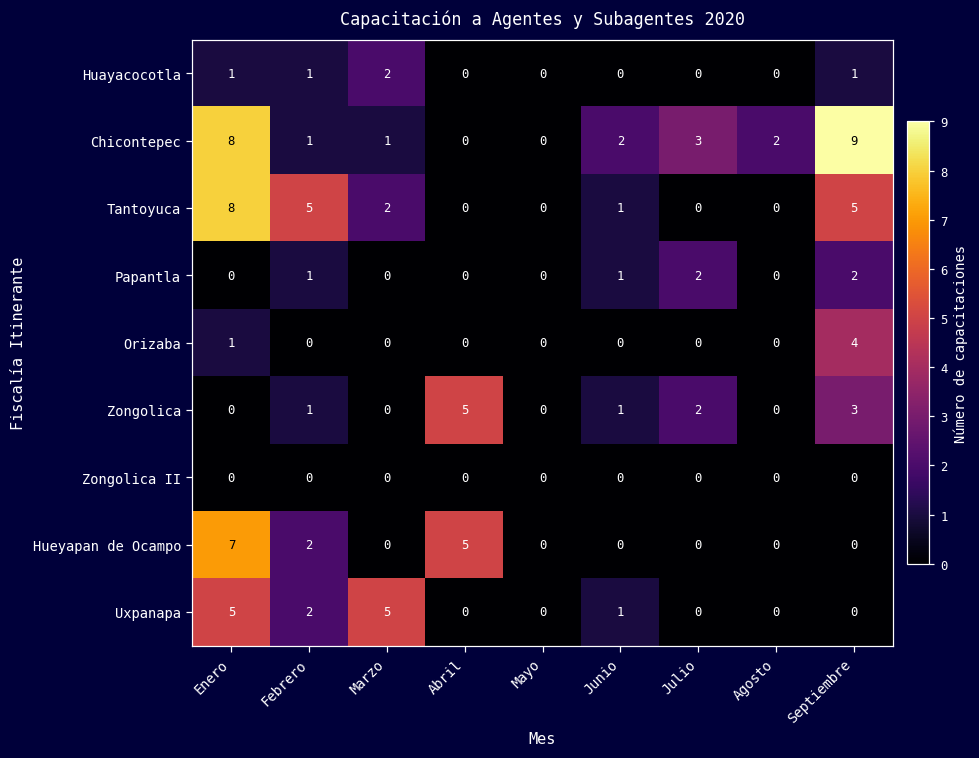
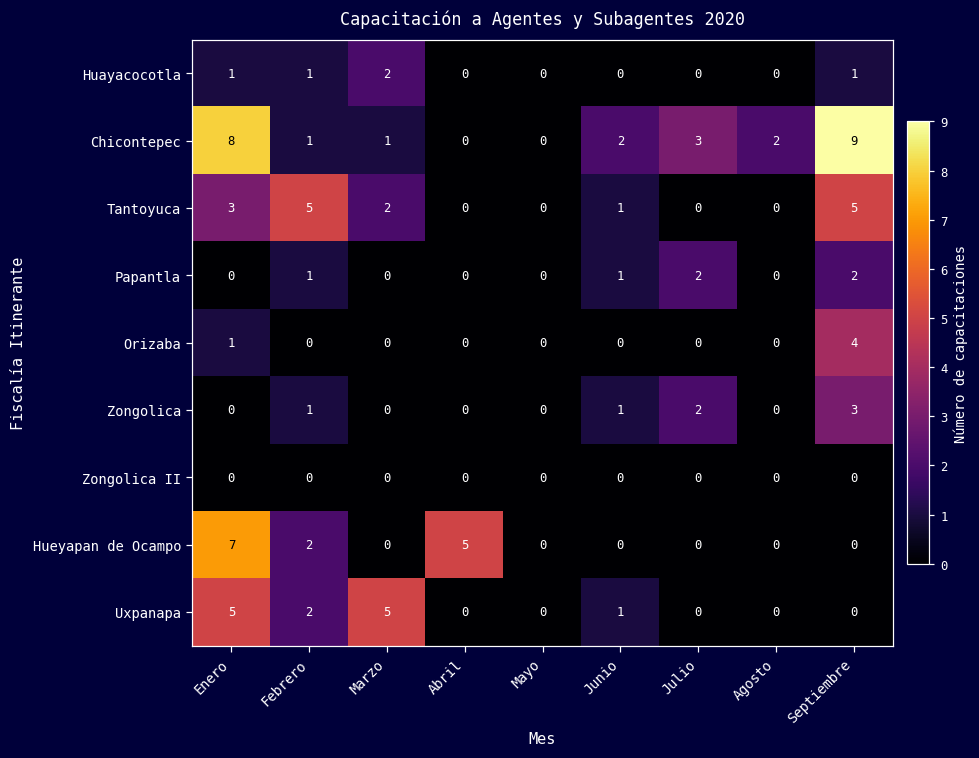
  {
    "Huayacocotla": {
      "Enero": 1,
      "Febrero": 1,
      "Marzo": 2,
      "Abril": 0,
      "Mayo": 0,
      "Junio": 0,
      "Julio": 0,
      "Agosto": 0,
      "Septiembre": 1
    },
    "Chicontepec": {
      "Enero": 8,
      "Febrero": 1,
      "Marzo": 1,
      "Abril": 0,
      "Mayo": 0,
      "Junio": 2,
      "Julio": 3,
      "Agosto": 2,
      "Septiembre": 9
    },
    "Tantoyuca": {
-     "Enero": 8,
+     "Enero": 3,
      "Febrero": 5,
      "Marzo": 2,
      "Abril": 0,
      "Mayo": 0,
      "Junio": 1,
      "Julio": 0,
      "Agosto": 0,
      "Septiembre": 5
    },
    "Papantla": {
      "Enero": 0,
      "Febrero": 1,
      "Marzo": 0,
      "Abril": 0,
      "Mayo": 0,
      "Junio": 1,
      "Julio": 2,
      "Agosto": 0,
      "Septiembre": 2
    },
    "Orizaba": {
      "Enero": 1,
      "Febrero": 0,
      "Marzo": 0,
      "Abril": 0,
      "Mayo": 0,
      "Junio": 0,
      "Julio": 0,
      "Agosto": 0,
      "Septiembre": 4
    },
    "Zongolica": {
      "Enero": 0,
      "Febrero": 1,
      "Marzo": 0,
-     "Abril": 5,
+     "Abril": 0,
      "Mayo": 0,
      "Junio": 1,
      "Julio": 2,
      "Agosto": 0,
      "Septiembre": 3
    },
    "Zongolica II": {
      "Enero": 0,
      "Febrero": 0,
      "Marzo": 0,
      "Abril": 0,
      "Mayo": 0,
      "Junio": 0,
      "Julio": 0,
      "Agosto": 0,
      "Septiembre": 0
    },
    "Hueyapan de Ocampo": {
      "Enero": 7,
      "Febrero": 2,
      "Marzo": 0,
      "Abril": 5,
      "Mayo": 0,
      "Junio": 0,
      "Julio": 0,
      "Agosto": 0,
      "Septiembre": 0
    },
    "Uxpanapa": {
      "Enero": 5,
      "Febrero": 2,
      "Marzo": 5,
      "Abril": 0,
      "Mayo": 0,
      "Junio": 1,
      "Julio": 0,
      "Agosto": 0,
      "Septiembre": 0
    }
  }
